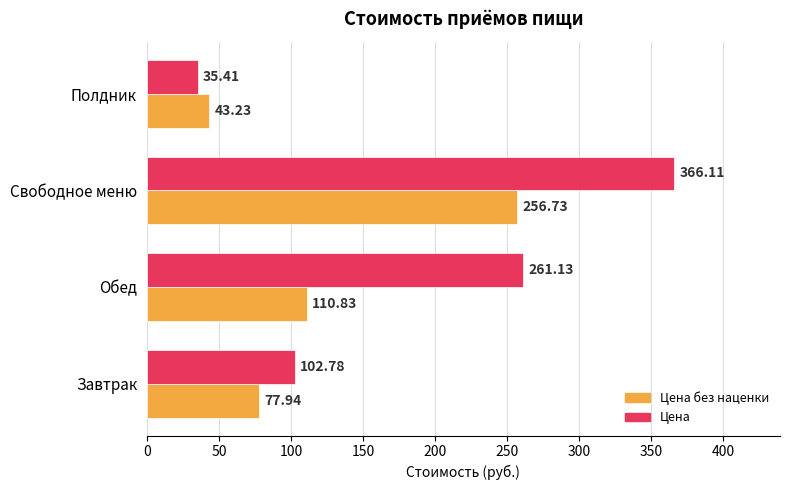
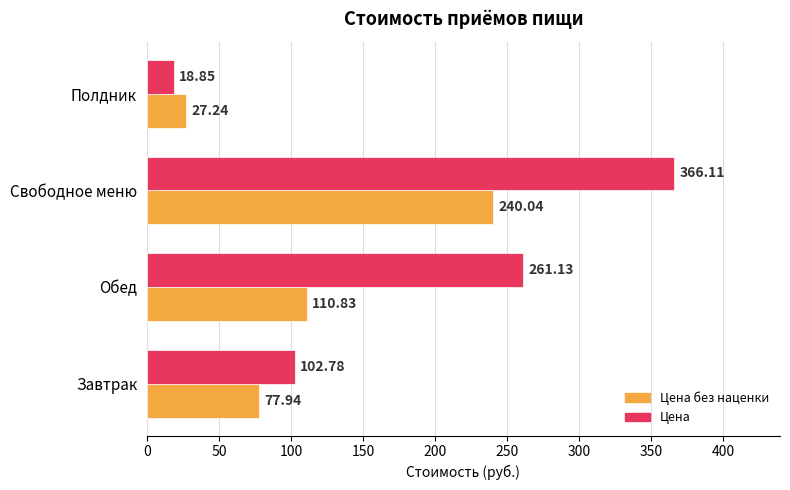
  {
    "Цена без наценки": {
-     "Полдник": 43.23,
-     "Свободное меню": 256.73,
+     "Полдник": 27.24,
+     "Свободное меню": 240.04,
      "Обед": 110.83,
      "Завтрак": 77.94
    },
    "Цена": {
-     "Полдник": 35.41,
+     "Полдник": 18.85,
      "Свободное меню": 366.11,
      "Обед": 261.13,
      "Завтрак": 102.78
    }
  }
